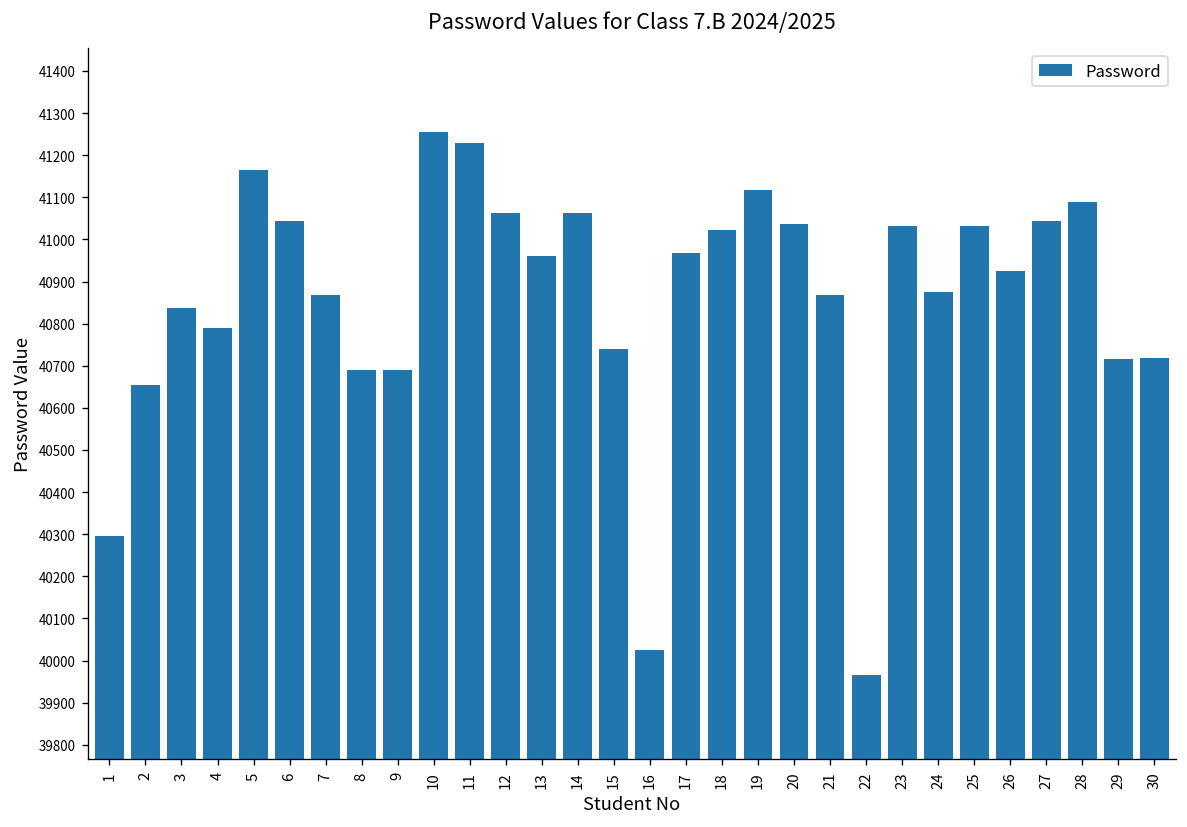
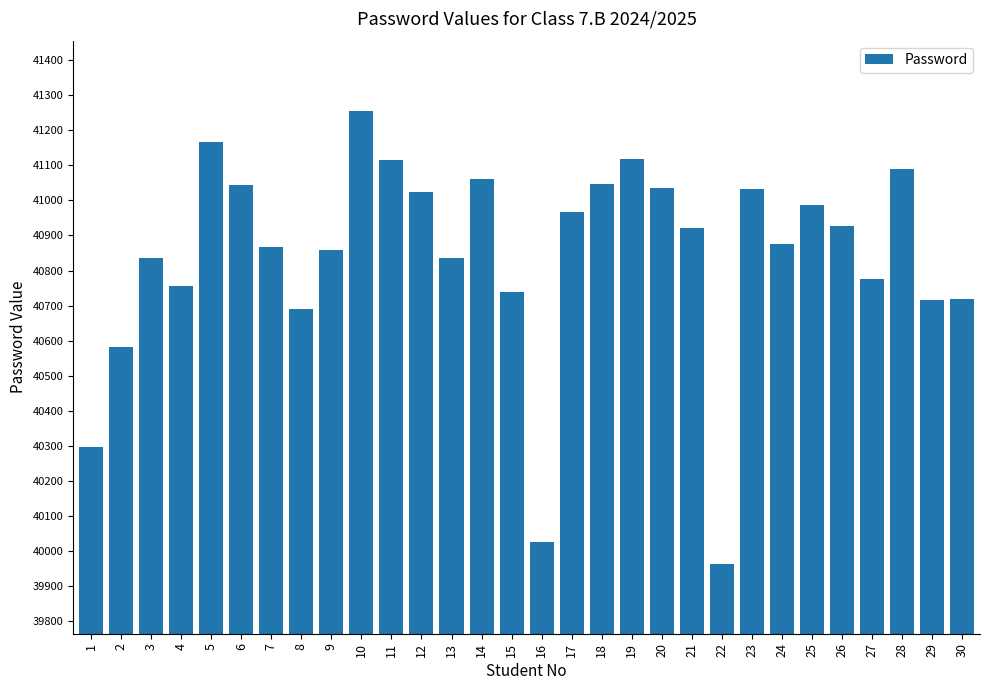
  {
    "1": 40300,
-   "2": 40660,
+   "2": 40580,
    "3": 40840,
-   "4": 40790,
+   "4": 40760,
    "5": 41170,
    "6": 41040,
    "7": 40870,
    "8": 40690,
-   "9": 40690,
+   "9": 40860,
    "10": 41260,
-   "11": 41230,
-   "12": 41060,
-   "13": 40960,
+   "11": 41120,
+   "12": 41020,
+   "13": 40840,
    "14": 41060,
    "15": 40740,
    "16": 40030,
    "17": 40970,
-   "18": 41020,
+   "18": 41050,
    "19": 41120,
    "20": 41040,
-   "21": 40870,
+   "21": 40920,
    "22": 39970,
    "23": 41030,
    "24": 40880,
-   "25": 41030,
+   "25": 40990,
    "26": 40930,
-   "27": 41040,
+   "27": 40780,
    "28": 41090,
    "29": 40720,
    "30": 40720
  }
